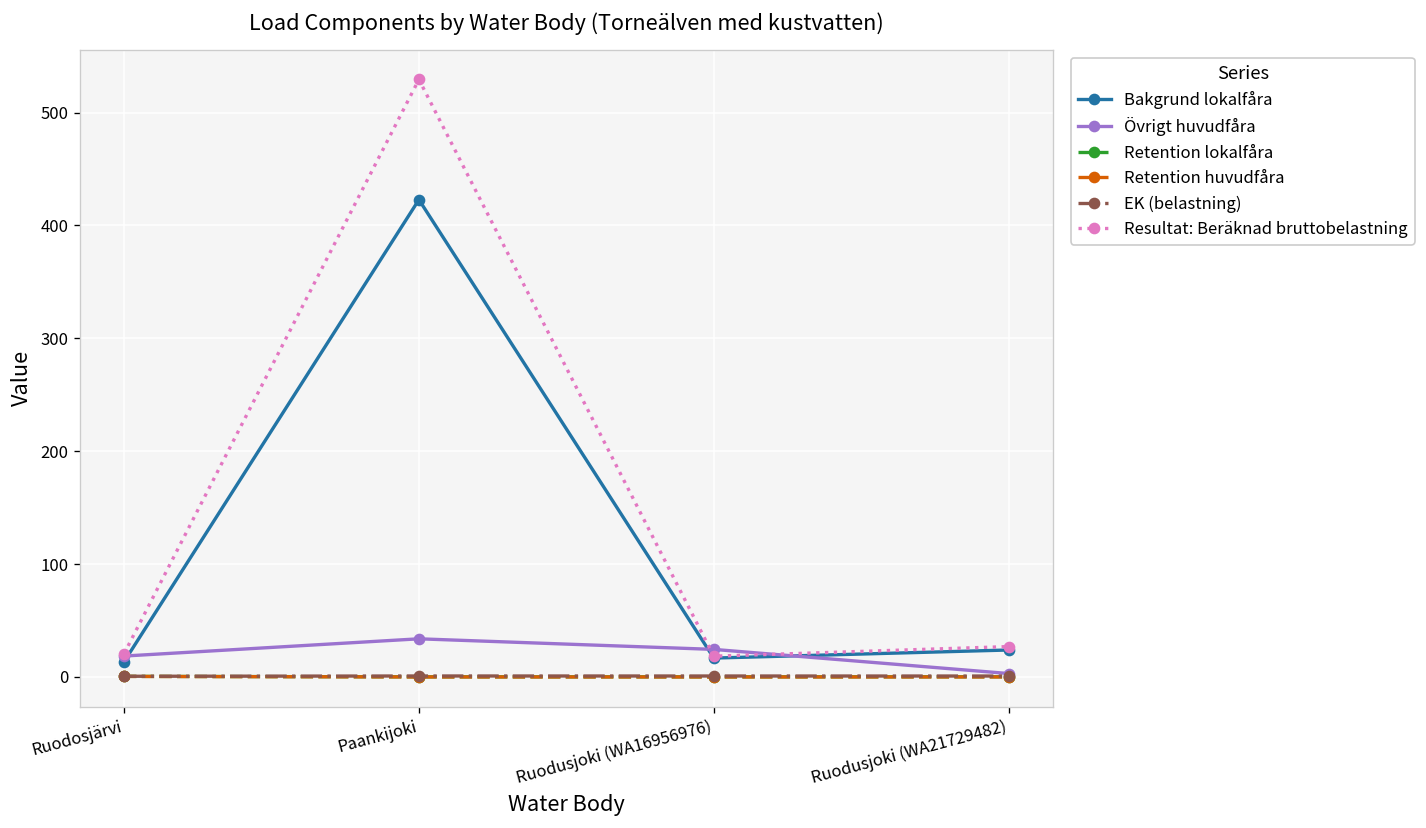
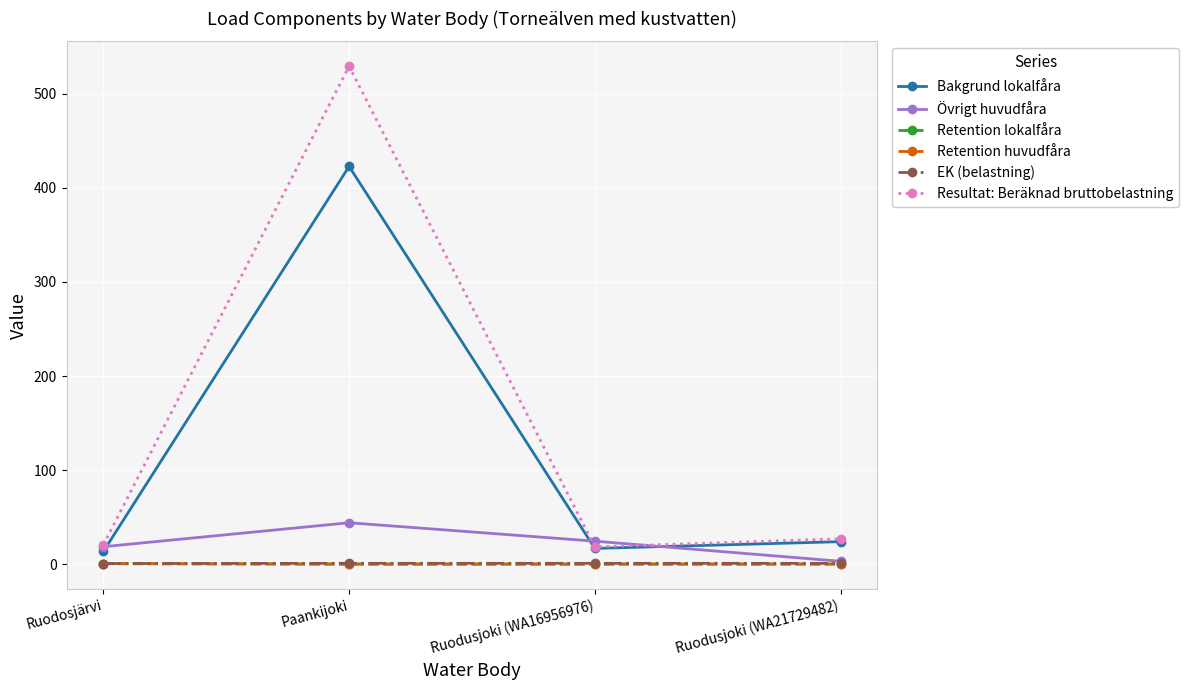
  {
    "Bakgrund lokalfåra": {
      "Ruodosjärvi": 10,
      "Paankijoki": 420,
      "Ruodusjoki (WA21729482)": 20
    },
    "Övrigt huvudfåra": {
-     "Paankijoki": 30,
+     "Paankijoki": 40,
      "Ruodusjoki (WA16956976)": 20
    },
    "Resultat: Beräknad bruttobelastning": {
      "Paankijoki": 530,
      "Ruodusjoki (WA21729482)": 30
    }
  }
